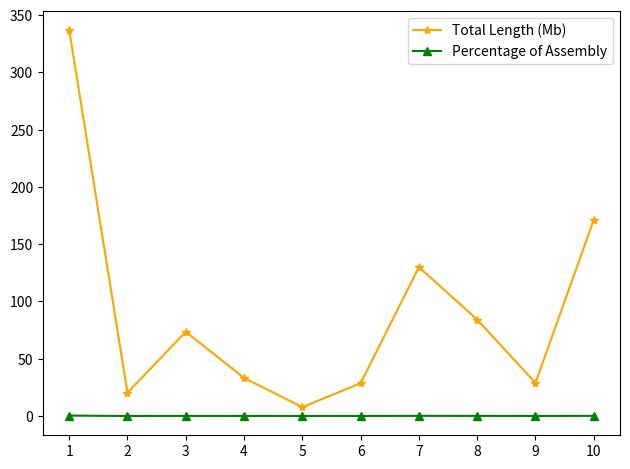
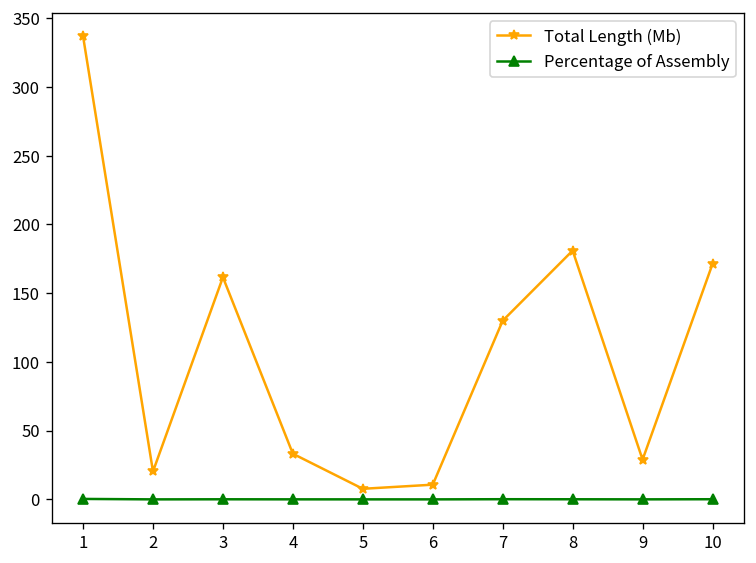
  {
    "Total Length (Mb)": {
      "1": 337,
      "2": 20,
-     "3": 74,
+     "3": 162,
      "4": 33,
      "5": 8,
-     "6": 29,
+     "6": 11,
      "7": 130,
-     "8": 84,
+     "8": 181,
      "9": 29,
      "10": 171
    },
    "Percentage of Assembly": {
      "1": 0,
      "2": 0,
      "3": 0,
      "4": 0,
      "5": 0,
      "6": 0,
      "7": 0,
      "8": 0,
      "9": 0,
      "10": 0
    }
  }
